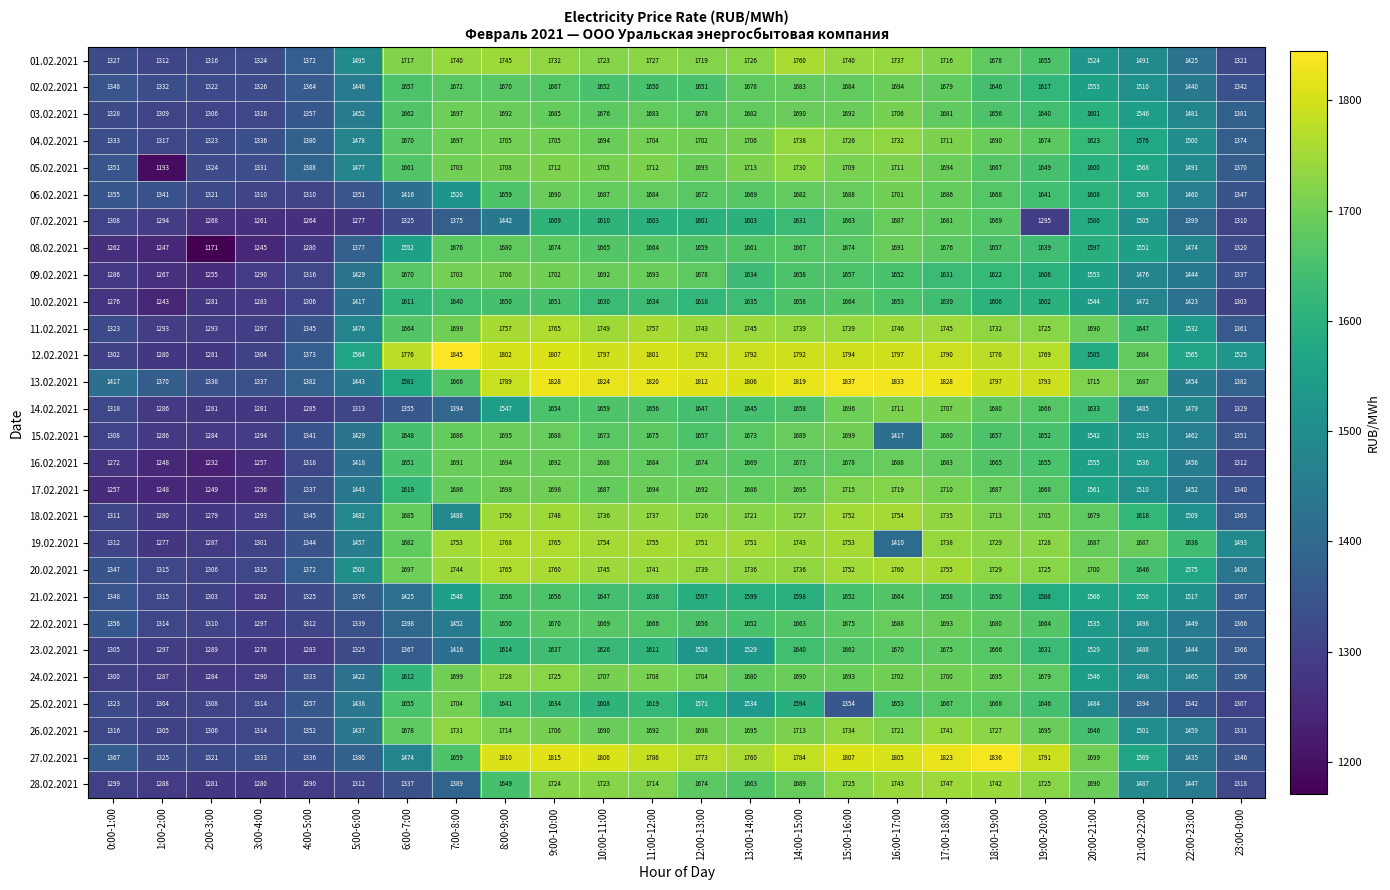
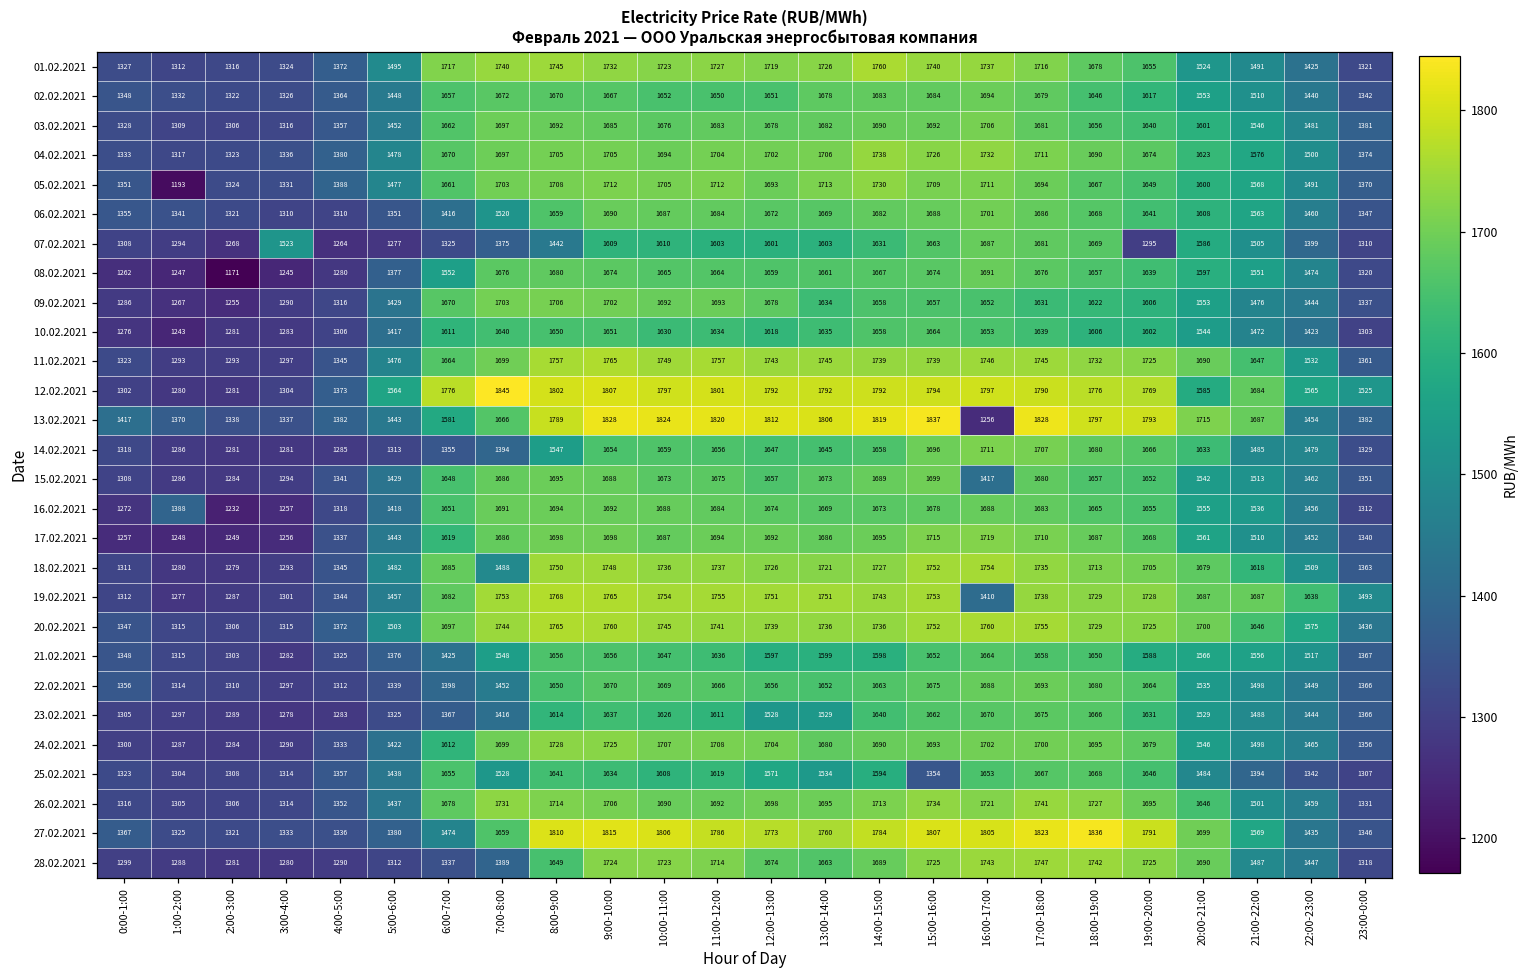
  {
    "07.02.2021": {
      "0:00-1:00": 1308,
      "1:00-2:00": 1294,
      "2:00-3:00": 1268,
-     "3:00-4:00": 1261,
+     "3:00-4:00": 1523,
      "4:00-5:00": 1264,
      "5:00-6:00": 1277,
      "6:00-7:00": 1325,
      "7:00-8:00": 1375,
      "8:00-9:00": 1442,
      "9:00-10:00": 1609,
      "10:00-11:00": 1610,
      "11:00-12:00": 1603,
      "12:00-13:00": 1601,
      "13:00-14:00": 1603,
      "14:00-15:00": 1631,
      "15:00-16:00": 1663,
      "16:00-17:00": 1687,
      "17:00-18:00": 1681,
      "18:00-19:00": 1669,
      "19:00-20:00": 1295,
      "20:00-21:00": 1586,
      "21:00-22:00": 1505,
      "22:00-23:00": 1399,
      "23:00-0:00": 1310
    },
    "13.02.2021": {
      "0:00-1:00": 1417,
      "1:00-2:00": 1370,
      "2:00-3:00": 1338,
      "3:00-4:00": 1337,
      "4:00-5:00": 1382,
      "5:00-6:00": 1443,
      "6:00-7:00": 1581,
      "7:00-8:00": 1666,
      "8:00-9:00": 1789,
      "9:00-10:00": 1828,
      "10:00-11:00": 1824,
      "11:00-12:00": 1820,
      "12:00-13:00": 1812,
      "13:00-14:00": 1806,
      "14:00-15:00": 1819,
      "15:00-16:00": 1837,
-     "16:00-17:00": 1833,
+     "16:00-17:00": 1256,
      "17:00-18:00": 1828,
      "18:00-19:00": 1797,
      "19:00-20:00": 1793,
      "20:00-21:00": 1715,
      "21:00-22:00": 1687,
      "22:00-23:00": 1454,
      "23:00-0:00": 1382
    },
    "16.02.2021": {
      "0:00-1:00": 1272,
-     "1:00-2:00": 1248,
+     "1:00-2:00": 1388,
      "2:00-3:00": 1232,
      "3:00-4:00": 1257,
      "4:00-5:00": 1318,
      "5:00-6:00": 1418,
      "6:00-7:00": 1651,
      "7:00-8:00": 1691,
      "8:00-9:00": 1694,
      "9:00-10:00": 1692,
      "10:00-11:00": 1688,
      "11:00-12:00": 1684,
      "12:00-13:00": 1674,
      "13:00-14:00": 1669,
      "14:00-15:00": 1673,
      "15:00-16:00": 1678,
      "16:00-17:00": 1688,
      "17:00-18:00": 1683,
      "18:00-19:00": 1665,
      "19:00-20:00": 1655,
      "20:00-21:00": 1555,
      "21:00-22:00": 1536,
      "22:00-23:00": 1456,
      "23:00-0:00": 1312
    },
    "25.02.2021": {
      "0:00-1:00": 1323,
      "1:00-2:00": 1304,
      "2:00-3:00": 1308,
      "3:00-4:00": 1314,
      "4:00-5:00": 1357,
      "5:00-6:00": 1438,
      "6:00-7:00": 1655,
-     "7:00-8:00": 1704,
+     "7:00-8:00": 1528,
      "8:00-9:00": 1641,
      "9:00-10:00": 1634,
      "10:00-11:00": 1608,
      "11:00-12:00": 1619,
      "12:00-13:00": 1571,
      "13:00-14:00": 1534,
      "14:00-15:00": 1594,
      "15:00-16:00": 1354,
      "16:00-17:00": 1653,
      "17:00-18:00": 1667,
      "18:00-19:00": 1668,
      "19:00-20:00": 1646,
      "20:00-21:00": 1484,
      "21:00-22:00": 1394,
      "22:00-23:00": 1342,
      "23:00-0:00": 1307
    }
  }
